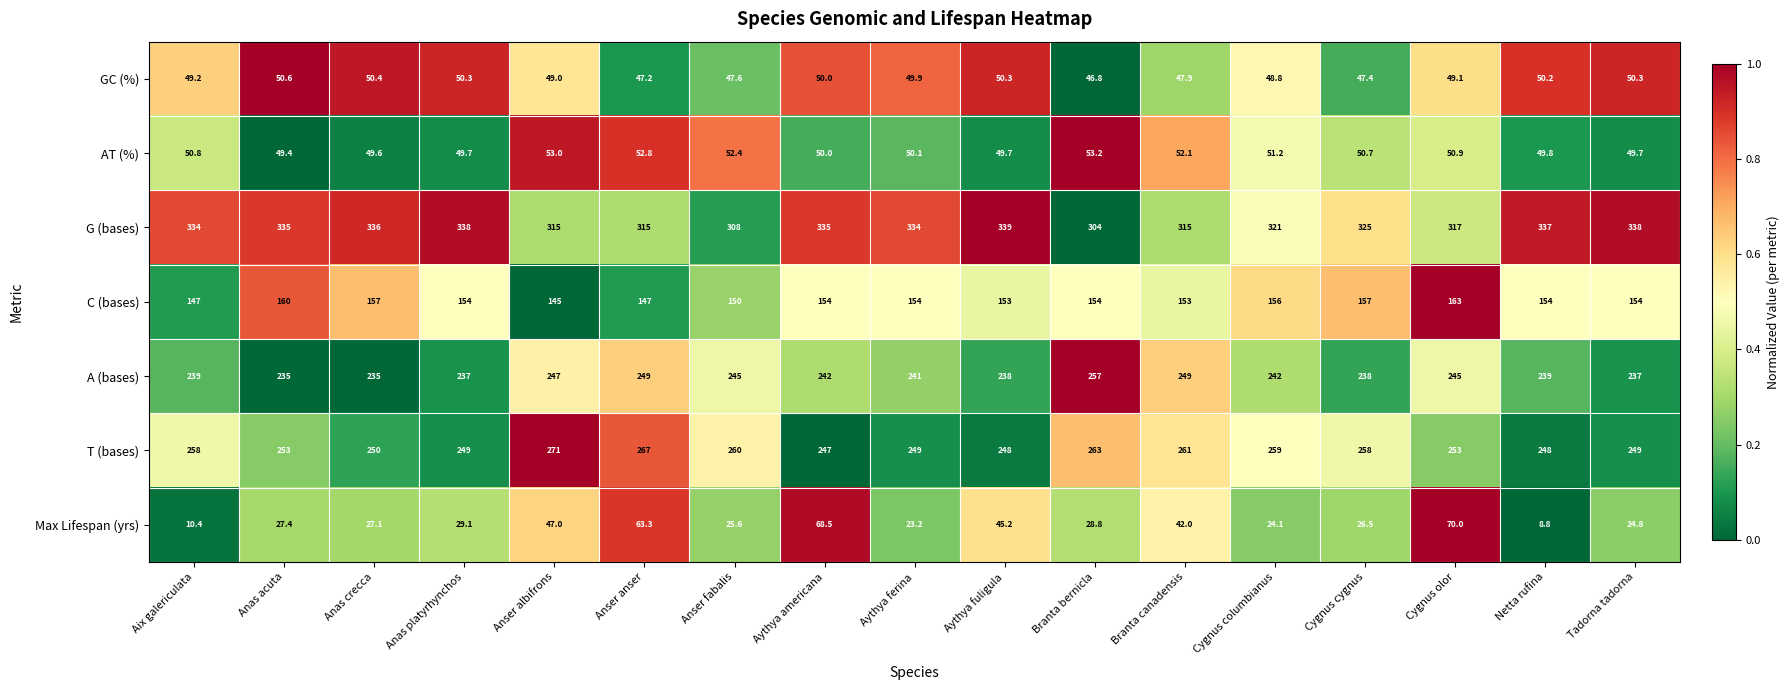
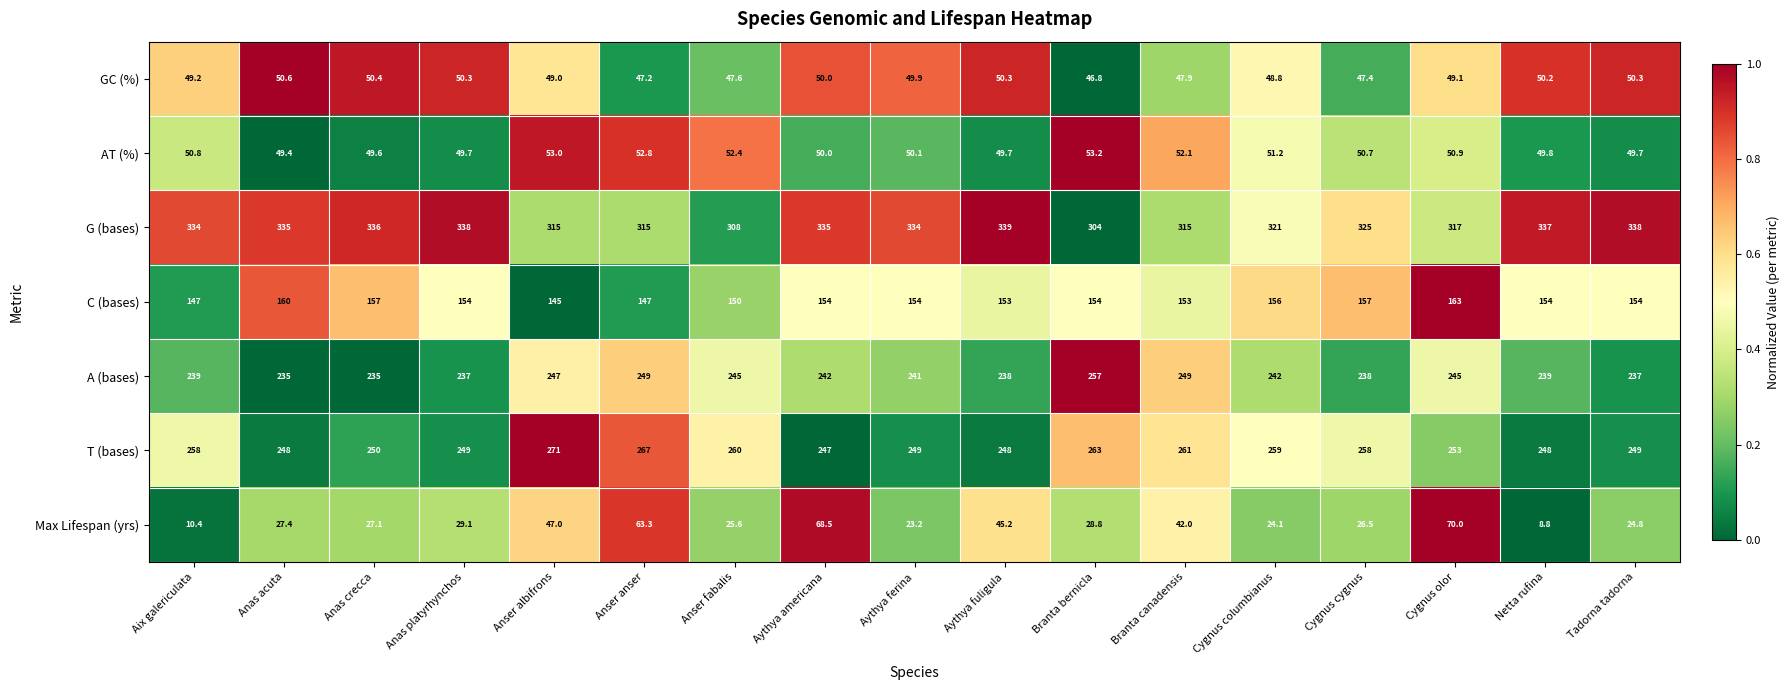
  {
    "GC (%)": {
      "Aix galericulata": 49.2,
      "Anas acuta": 50.6,
      "Anas crecca": 50.4,
      "Anas platyrhynchos": 50.3,
      "Anser albifrons": 49.0,
      "Anser anser": 47.2,
      "Anser fabalis": 47.6,
      "Aythya americana": 50.0,
      "Aythya ferina": 49.9,
      "Aythya fuligula": 50.3,
      "Branta bernicla": 46.8,
      "Branta canadensis": 47.9,
      "Cygnus columbianus": 48.8,
      "Cygnus cygnus": 47.4,
      "Cygnus olor": 49.1,
      "Netta rufina": 50.2,
      "Tadorna tadorna": 50.3
    },
    "AT (%)": {
      "Aix galericulata": 50.8,
      "Anas acuta": 49.4,
      "Anas crecca": 49.6,
      "Anas platyrhynchos": 49.7,
      "Anser albifrons": 53.0,
      "Anser anser": 52.8,
      "Anser fabalis": 52.4,
      "Aythya americana": 50.0,
      "Aythya ferina": 50.1,
      "Aythya fuligula": 49.7,
      "Branta bernicla": 53.2,
      "Branta canadensis": 52.1,
      "Cygnus columbianus": 51.2,
      "Cygnus cygnus": 50.7,
      "Cygnus olor": 50.9,
      "Netta rufina": 49.8,
      "Tadorna tadorna": 49.7
    },
    "G (bases)": {
      "Aix galericulata": 334,
      "Anas acuta": 335,
      "Anas crecca": 336,
      "Anas platyrhynchos": 338,
      "Anser albifrons": 315,
      "Anser anser": 315,
      "Anser fabalis": 308,
      "Aythya americana": 335,
      "Aythya ferina": 334,
      "Aythya fuligula": 339,
      "Branta bernicla": 304,
      "Branta canadensis": 315,
      "Cygnus columbianus": 321,
      "Cygnus cygnus": 325,
      "Cygnus olor": 317,
      "Netta rufina": 337,
      "Tadorna tadorna": 338
    },
    "C (bases)": {
      "Aix galericulata": 147,
      "Anas acuta": 160,
      "Anas crecca": 157,
      "Anas platyrhynchos": 154,
      "Anser albifrons": 145,
      "Anser anser": 147,
      "Anser fabalis": 150,
      "Aythya americana": 154,
      "Aythya ferina": 154,
      "Aythya fuligula": 153,
      "Branta bernicla": 154,
      "Branta canadensis": 153,
      "Cygnus columbianus": 156,
      "Cygnus cygnus": 157,
      "Cygnus olor": 163,
      "Netta rufina": 154,
      "Tadorna tadorna": 154
    },
    "A (bases)": {
      "Aix galericulata": 239,
      "Anas acuta": 235,
      "Anas crecca": 235,
      "Anas platyrhynchos": 237,
      "Anser albifrons": 247,
      "Anser anser": 249,
      "Anser fabalis": 245,
      "Aythya americana": 242,
      "Aythya ferina": 241,
      "Aythya fuligula": 238,
      "Branta bernicla": 257,
      "Branta canadensis": 249,
      "Cygnus columbianus": 242,
      "Cygnus cygnus": 238,
      "Cygnus olor": 245,
      "Netta rufina": 239,
      "Tadorna tadorna": 237
    },
    "T (bases)": {
      "Aix galericulata": 258,
-     "Anas acuta": 253,
+     "Anas acuta": 248,
      "Anas crecca": 250,
      "Anas platyrhynchos": 249,
      "Anser albifrons": 271,
      "Anser anser": 267,
      "Anser fabalis": 260,
      "Aythya americana": 247,
      "Aythya ferina": 249,
      "Aythya fuligula": 248,
      "Branta bernicla": 263,
      "Branta canadensis": 261,
      "Cygnus columbianus": 259,
      "Cygnus cygnus": 258,
      "Cygnus olor": 253,
      "Netta rufina": 248,
      "Tadorna tadorna": 249
    },
    "Max Lifespan (yrs)": {
      "Aix galericulata": 10.4,
      "Anas acuta": 27.4,
      "Anas crecca": 27.1,
      "Anas platyrhynchos": 29.1,
      "Anser albifrons": 47.0,
      "Anser anser": 63.3,
      "Anser fabalis": 25.6,
      "Aythya americana": 68.5,
      "Aythya ferina": 23.2,
      "Aythya fuligula": 45.2,
      "Branta bernicla": 28.8,
      "Branta canadensis": 42.0,
      "Cygnus columbianus": 24.1,
      "Cygnus cygnus": 26.5,
      "Cygnus olor": 70.0,
      "Netta rufina": 8.8,
      "Tadorna tadorna": 24.8
    }
  }
